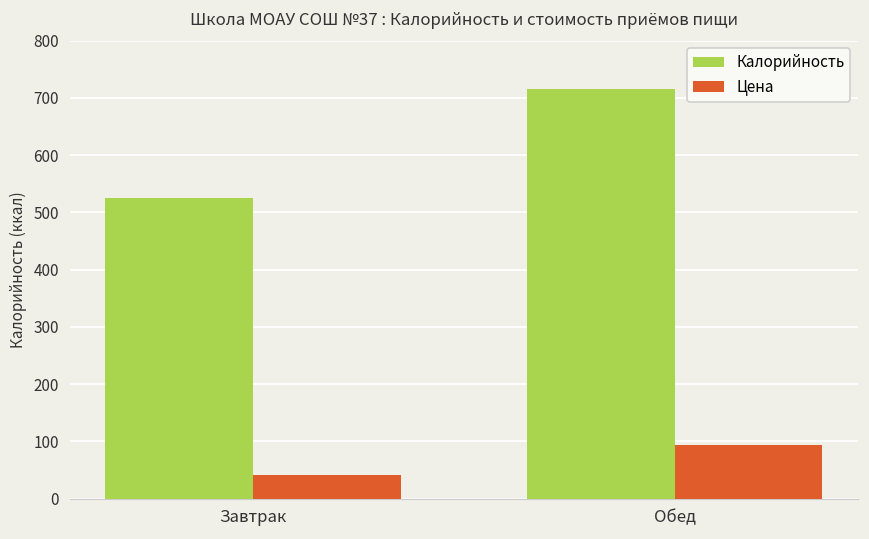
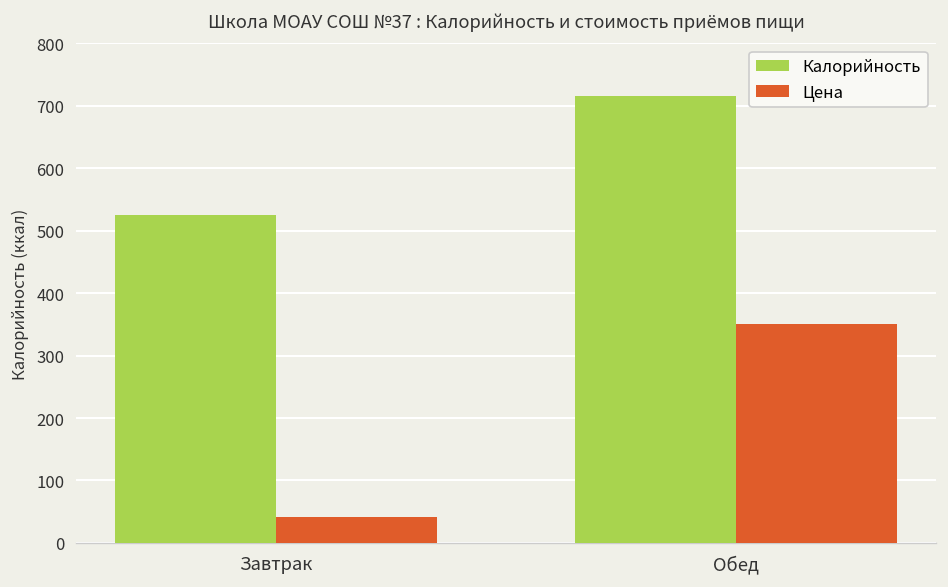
  {
    "Калорийность": {
      "Завтрак": 530,
      "Обед": 720
    },
    "Цена": {
      "Завтрак": 40,
-     "Обед": 90
+     "Обед": 350
    }
  }
